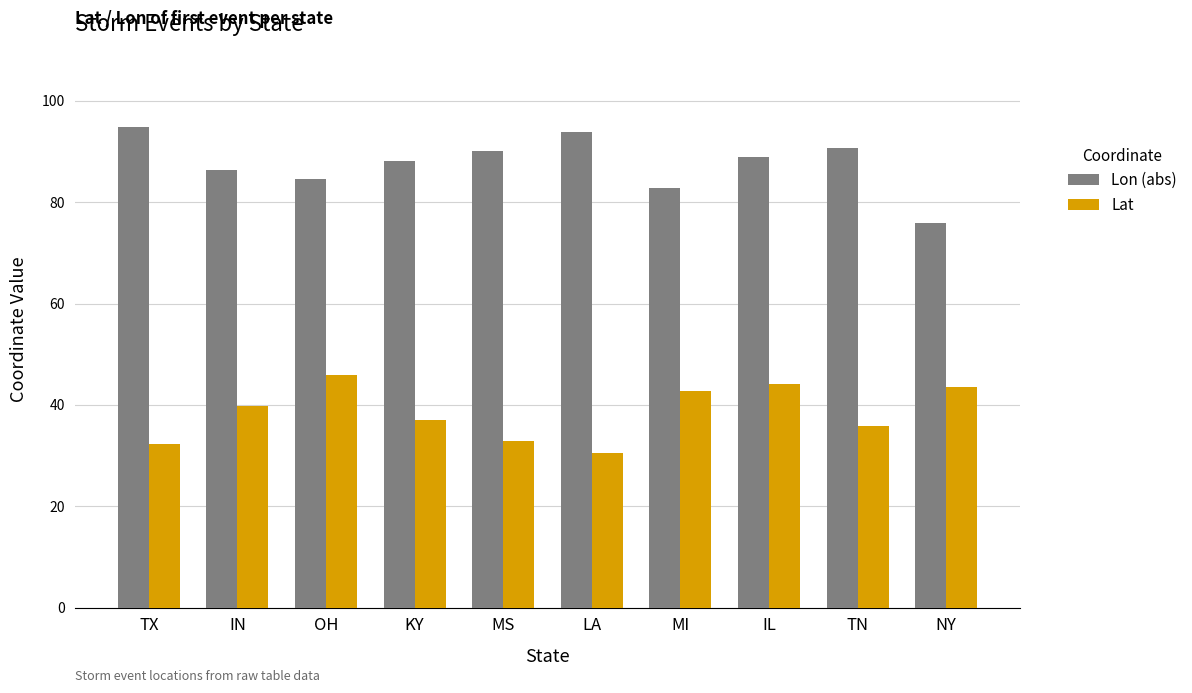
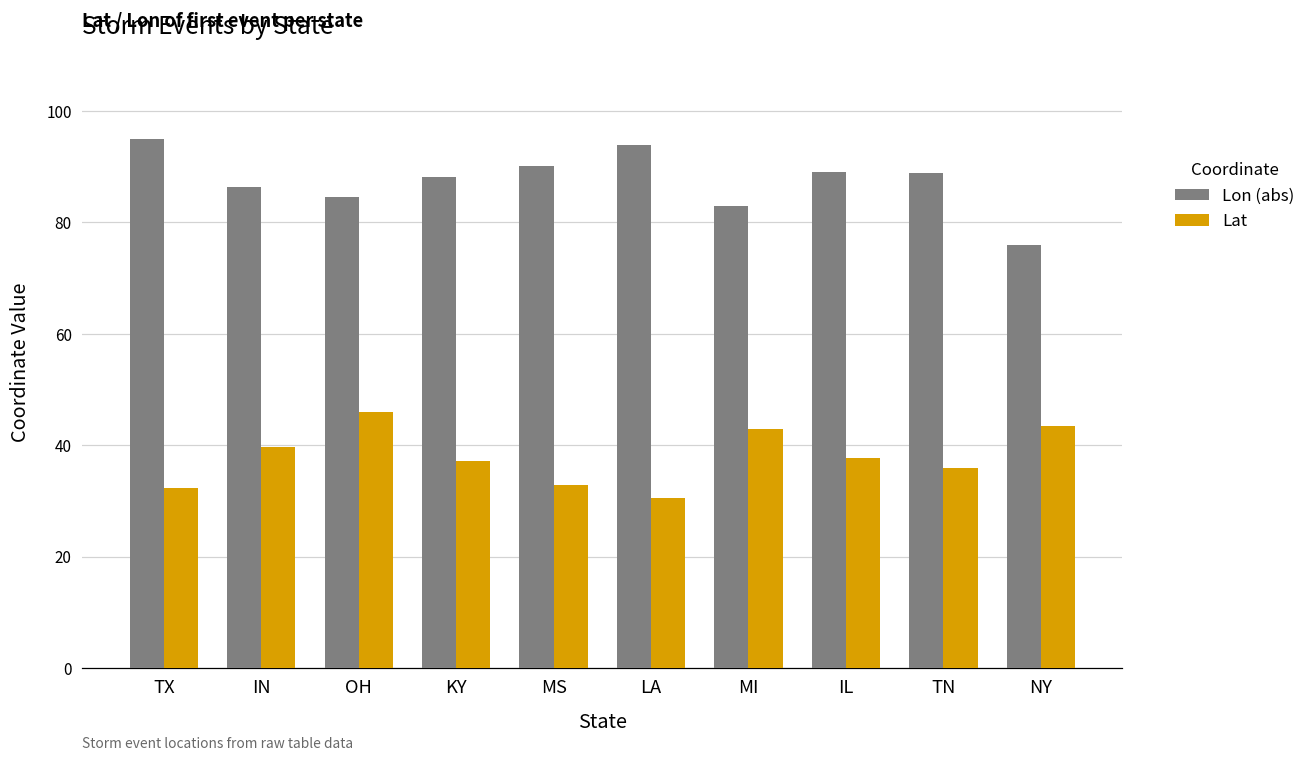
  {
    "Lon (abs)": {
      "TX": 95,
      "IN": 86,
      "OH": 84,
      "KY": 88,
      "MS": 90,
      "LA": 94,
      "MI": 83,
      "IL": 89,
-     "TN": 91,
+     "TN": 89,
      "NY": 76
    },
    "Lat": {
      "TX": 32,
      "IN": 40,
      "OH": 46,
      "KY": 37,
      "MS": 33,
      "LA": 31,
      "MI": 43,
-     "IL": 44,
+     "IL": 38,
      "TN": 36,
      "NY": 44
    }
  }
